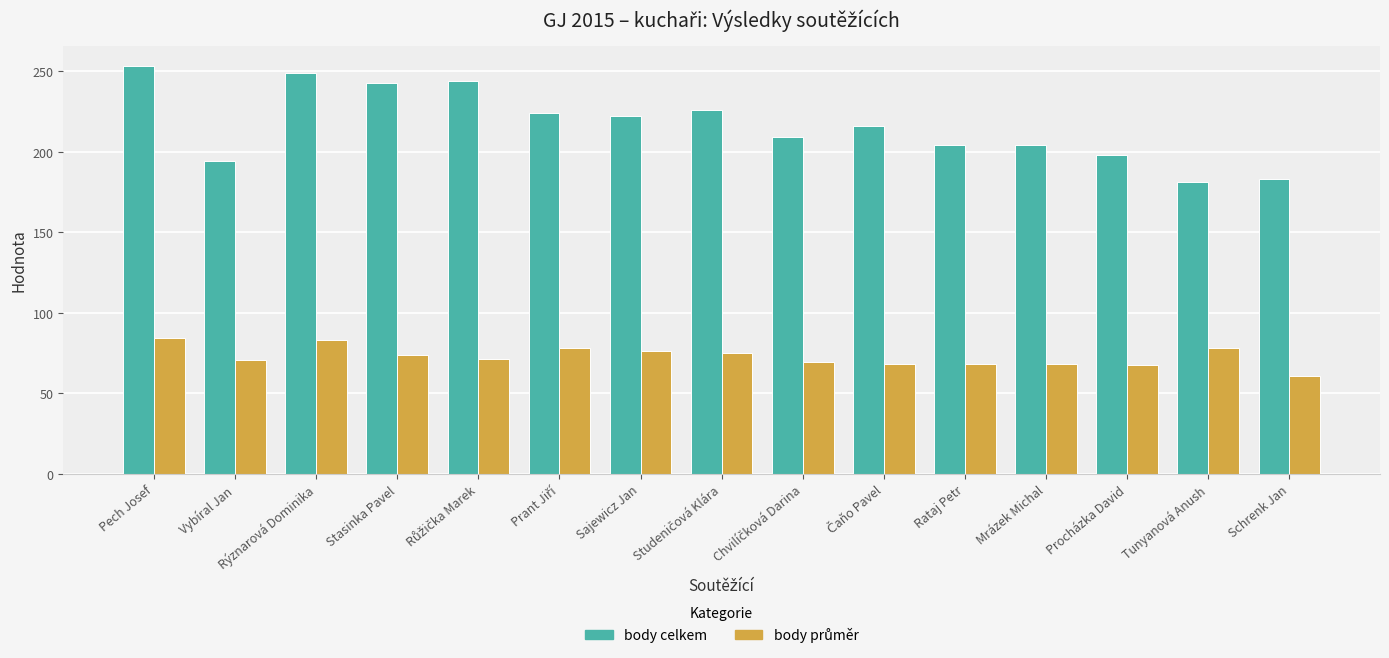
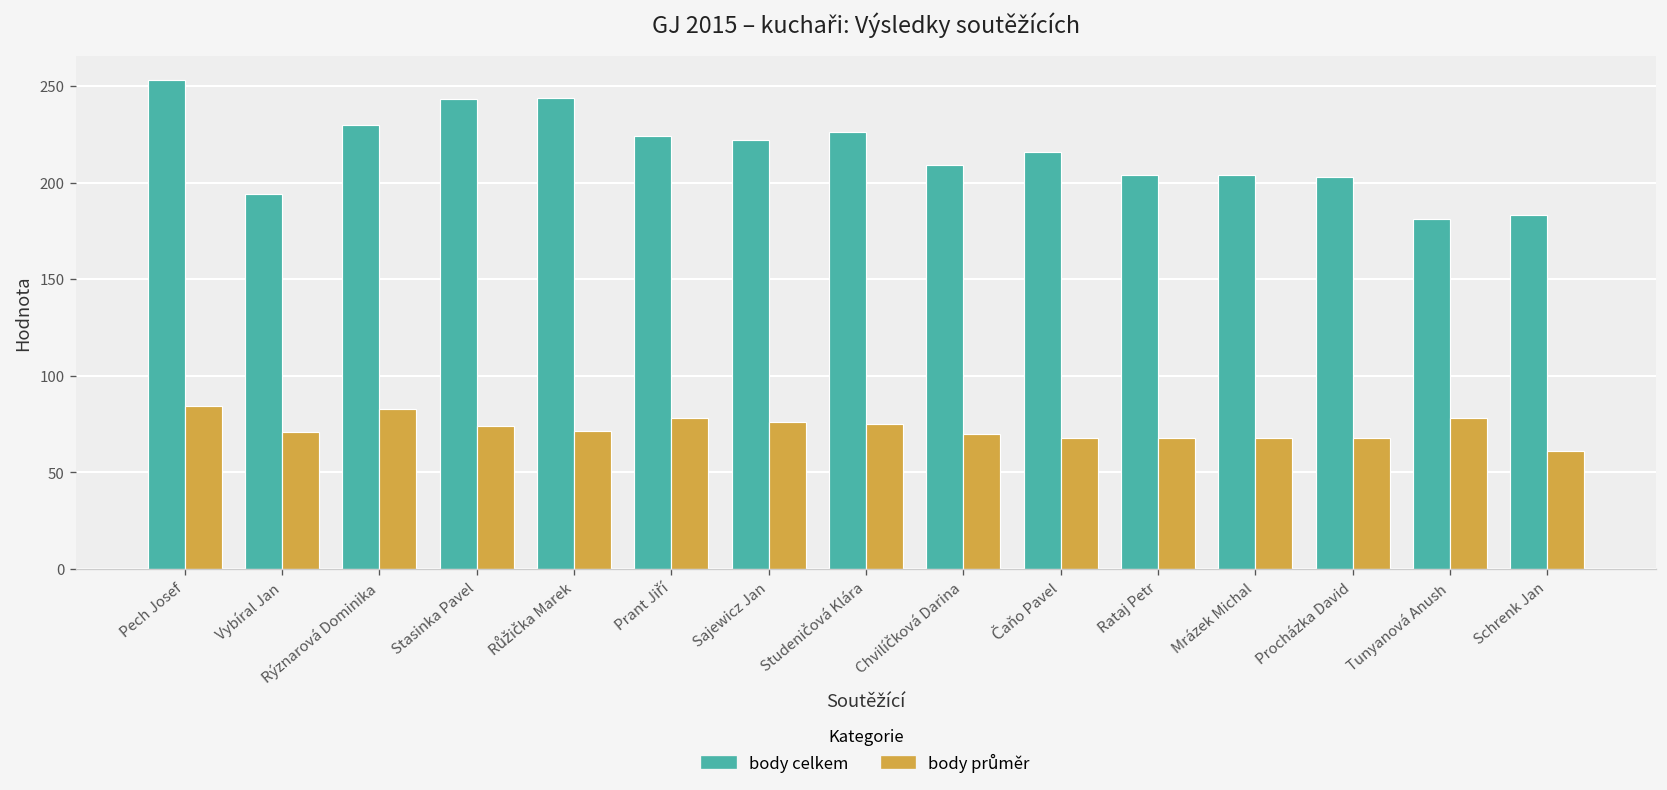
  {
    "body celkem": {
      "Pech Josef": 253,
      "Vybíral Jan": 194,
-     "Rýznarová Dominika": 249,
+     "Rýznarová Dominika": 230,
      "Stasinka Pavel": 243,
      "Růžička Marek": 244,
      "Prant Jiří": 224,
      "Sajewicz Jan": 222,
      "Studeničová Klára": 226,
      "Chvilíčková Darina": 209,
      "Čaňo Pavel": 216,
      "Rataj Petr": 204,
      "Mrázek Michal": 204,
-     "Procházka David": 198,
+     "Procházka David": 203,
      "Tunyanová Anush": 181,
      "Schrenk Jan": 183
    },
    "body průměr": {
      "Pech Josef": 84,
      "Vybíral Jan": 71,
      "Rýznarová Dominika": 83,
      "Stasinka Pavel": 74,
      "Růžička Marek": 71,
      "Prant Jiří": 78,
      "Sajewicz Jan": 76,
      "Studeničová Klára": 75,
      "Chvilíčková Darina": 70,
      "Čaňo Pavel": 68,
      "Rataj Petr": 68,
      "Mrázek Michal": 68,
      "Procházka David": 68,
      "Tunyanová Anush": 78,
      "Schrenk Jan": 61
    }
  }
